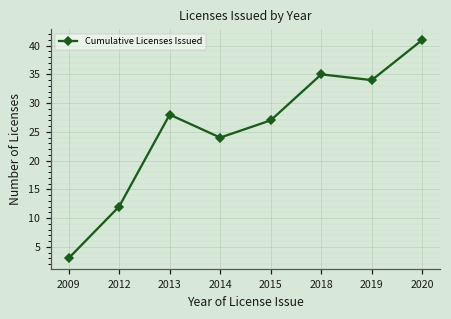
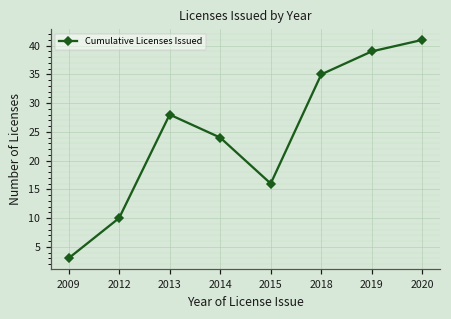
  {
    "2009": 3,
-   "2012": 12,
+   "2012": 10,
    "2013": 28,
    "2014": 24,
-   "2015": 27,
+   "2015": 16,
    "2018": 35,
-   "2019": 34,
+   "2019": 39,
    "2020": 41
  }
